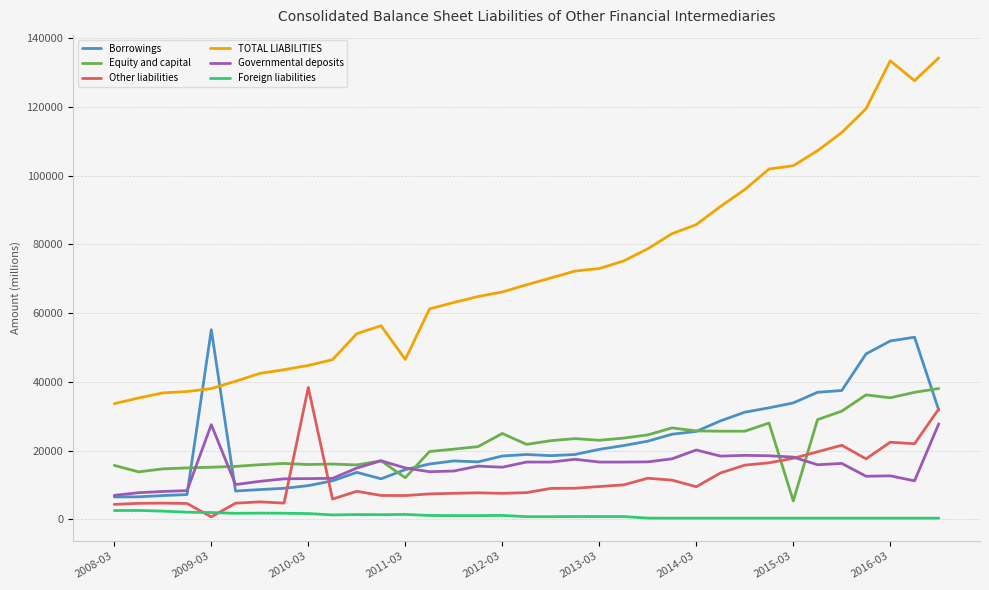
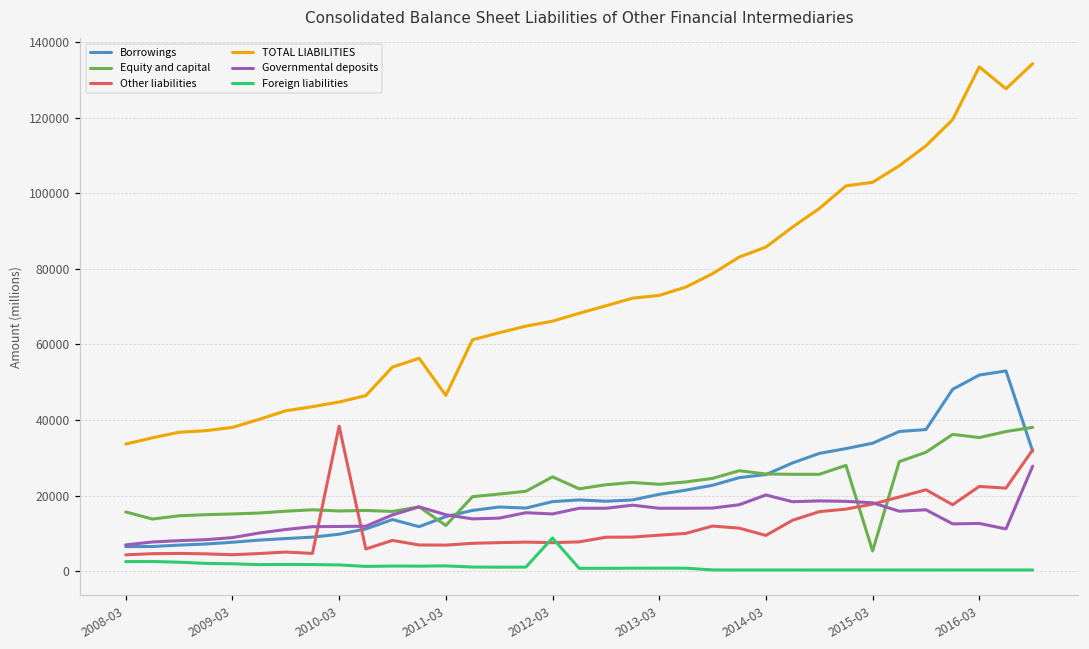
  {
    "Borrowings": {
-     "2009-03": 55000,
+     "2009-03": 8000,
      "2010-03": 10000,
      "2012-03": 18000,
      "2013-03": 20000,
      "2015-03": 34000,
      "2016-03": 52000
    },
    "Equity and capital": {
      "2008-03": 16000,
      "2009-03": 15000,
      "2010-03": 16000,
      "2011-03": 12000,
      "2012-03": 25000,
      "2013-03": 23000,
      "2015-03": 5000,
      "2016-03": 35000
    },
    "Other liabilities": {
      "2008-03": 4000,
-     "2009-03": 1000,
+     "2009-03": 4000,
      "2010-03": 38000,
      "2011-03": 7000,
      "2012-03": 8000,
      "2013-03": 10000,
      "2014-03": 9000,
      "2016-03": 22000
    },
    "TOTAL LIABILITIES": {
      "2008-03": 34000,
      "2009-03": 38000,
      "2010-03": 45000,
      "2011-03": 47000,
      "2012-03": 66000,
      "2013-03": 73000,
      "2014-03": 86000,
      "2015-03": 103000,
      "2016-03": 133000
    },
    "Governmental deposits": {
-     "2009-03": 28000,
+     "2009-03": 9000,
      "2010-03": 12000,
      "2012-03": 15000,
      "2013-03": 17000,
      "2014-03": 20000,
      "2016-03": 13000
    },
    "Foreign liabilities": {
      "2008-03": 3000,
      "2009-03": 2000,
      "2010-03": 2000,
      "2011-03": 1000,
-     "2012-03": 1000,
+     "2012-03": 9000,
      "2013-03": 1000,
      "2014-03": 0,
      "2015-03": 0,
      "2016-03": 0
    }
  }
